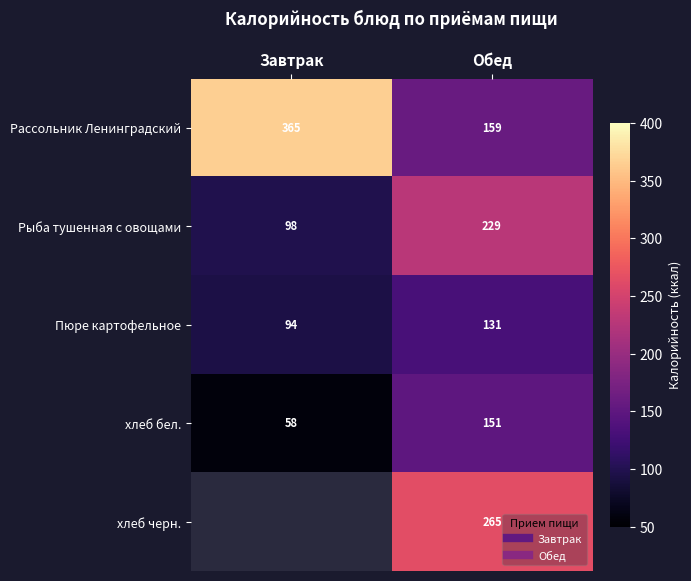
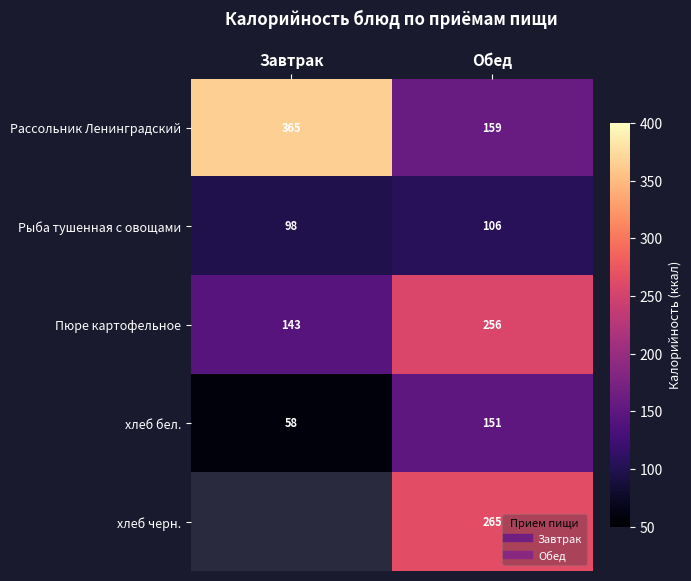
  {
    "Рассольник Ленинградский": {
      "Завтрак": 365,
      "Обед": 159
    },
    "Рыба тушенная с овощами": {
      "Завтрак": 98,
-     "Обед": 229
+     "Обед": 106
    },
    "Пюре картофельное": {
-     "Завтрак": 94,
-     "Обед": 131
+     "Завтрак": 143,
+     "Обед": 256
    },
    "хлеб бел.": {
      "Завтрак": 58,
      "Обед": 151
    },
    "хлеб черн.": {
      "Обед": 265
    }
  }
